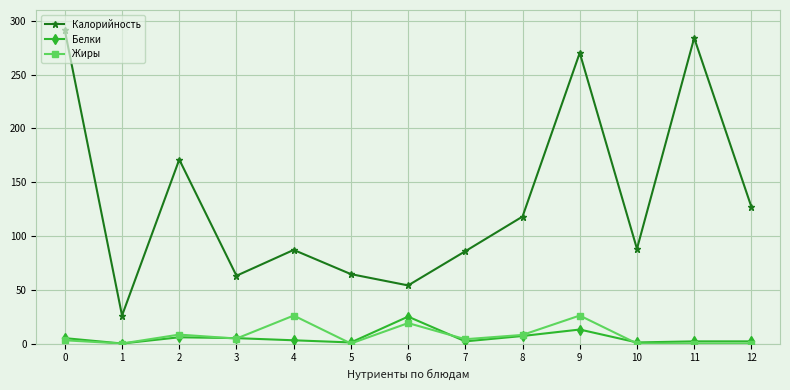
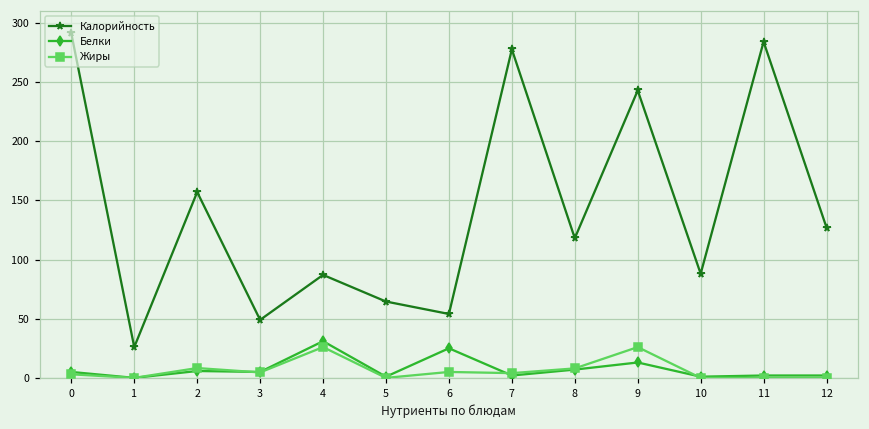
  {
    "Калорийность": {
      "1": 26,
-     "2": 171,
-     "3": 63,
+     "2": 157,
+     "3": 49,
      "4": 87,
      "5": 65,
      "6": 54,
-     "7": 86,
+     "7": 278,
      "8": 118,
-     "9": 270,
+     "9": 243,
      "10": 88,
      "11": 284,
      "12": 127
    },
    "Белки": {
      "2": 6,
-     "4": 3,
+     "4": 31,
      "6": 25,
      "9": 13
    },
    "Жиры": {
      "2": 8,
      "4": 26,
-     "6": 19,
+     "6": 5,
      "9": 26
    }
  }
